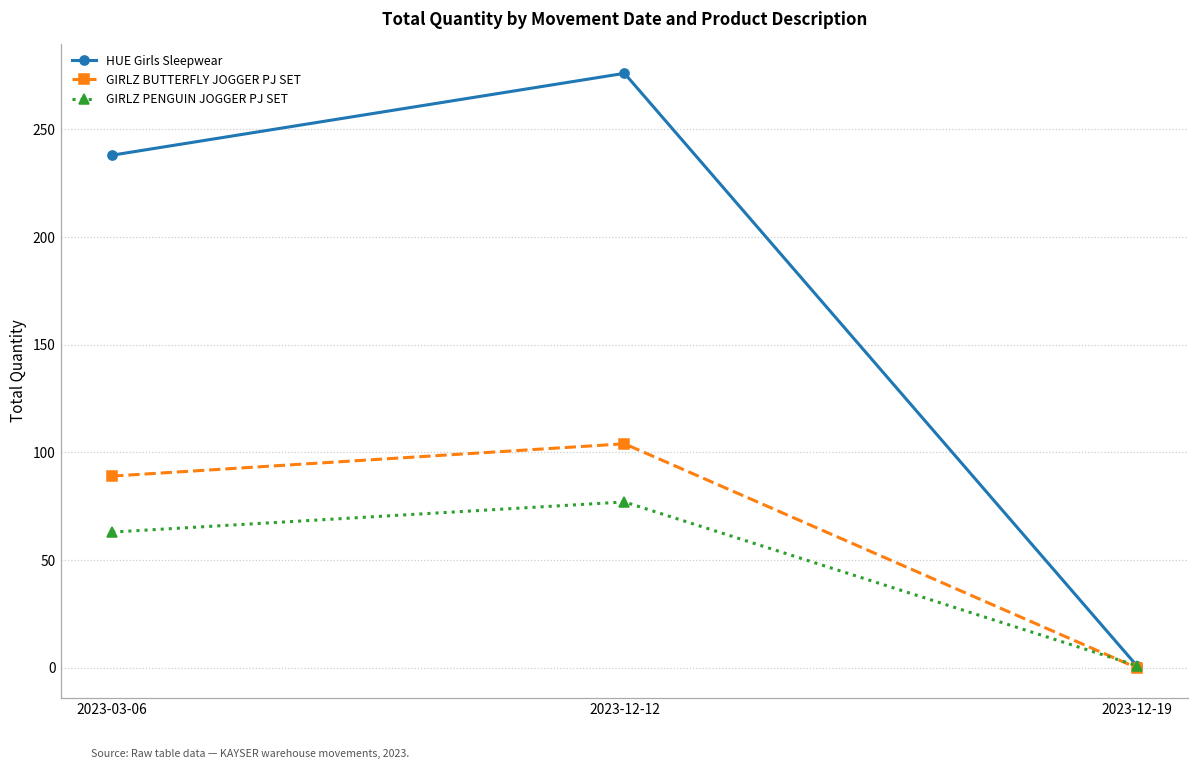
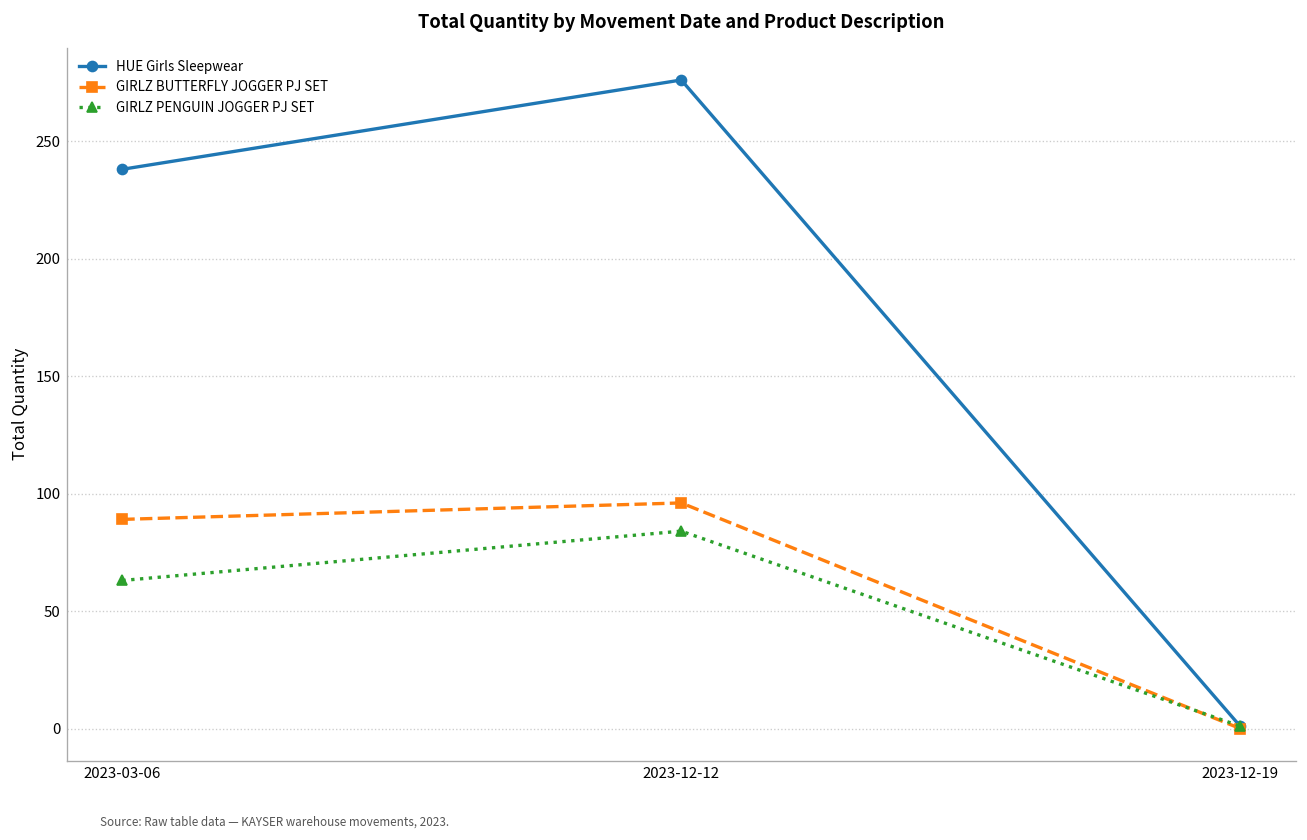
  {
    "HUE Girls Sleepwear": {
      "2023-03-06": 238,
      "2023-12-12": 276
    },
    "GIRLZ BUTTERFLY JOGGER PJ SET": {
      "2023-03-06": 89,
-     "2023-12-12": 104
+     "2023-12-12": 96
    },
    "GIRLZ PENGUIN JOGGER PJ SET": {
      "2023-03-06": 63,
-     "2023-12-12": 77
+     "2023-12-12": 84
    }
  }
